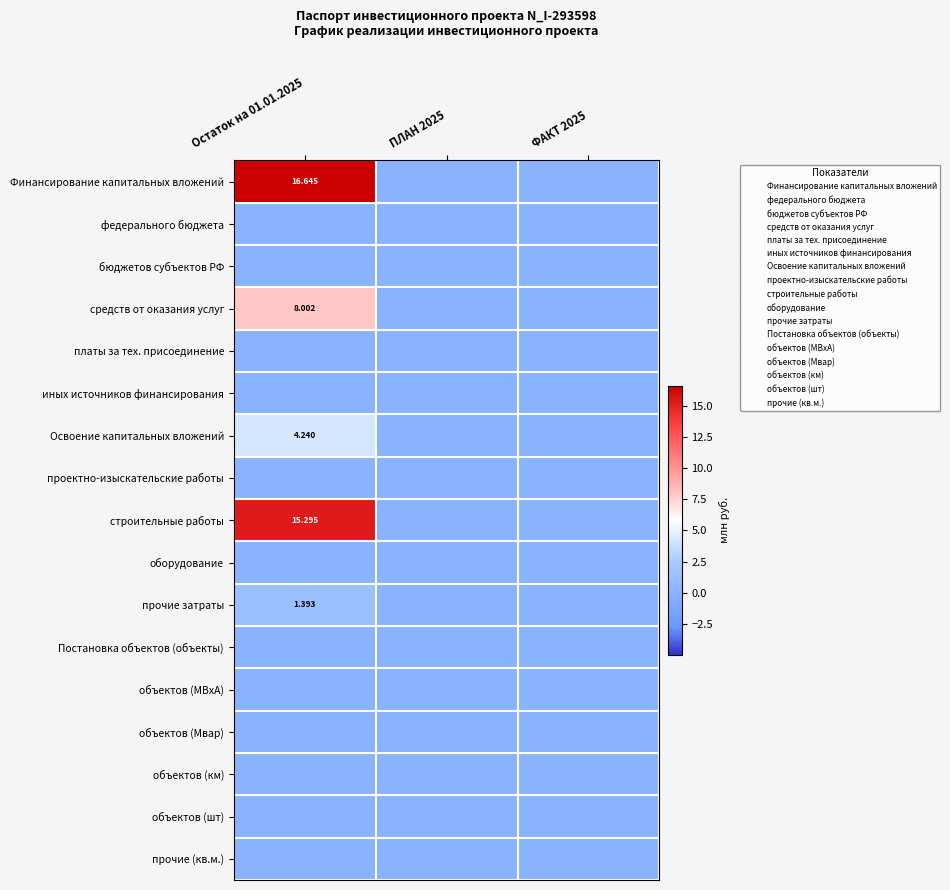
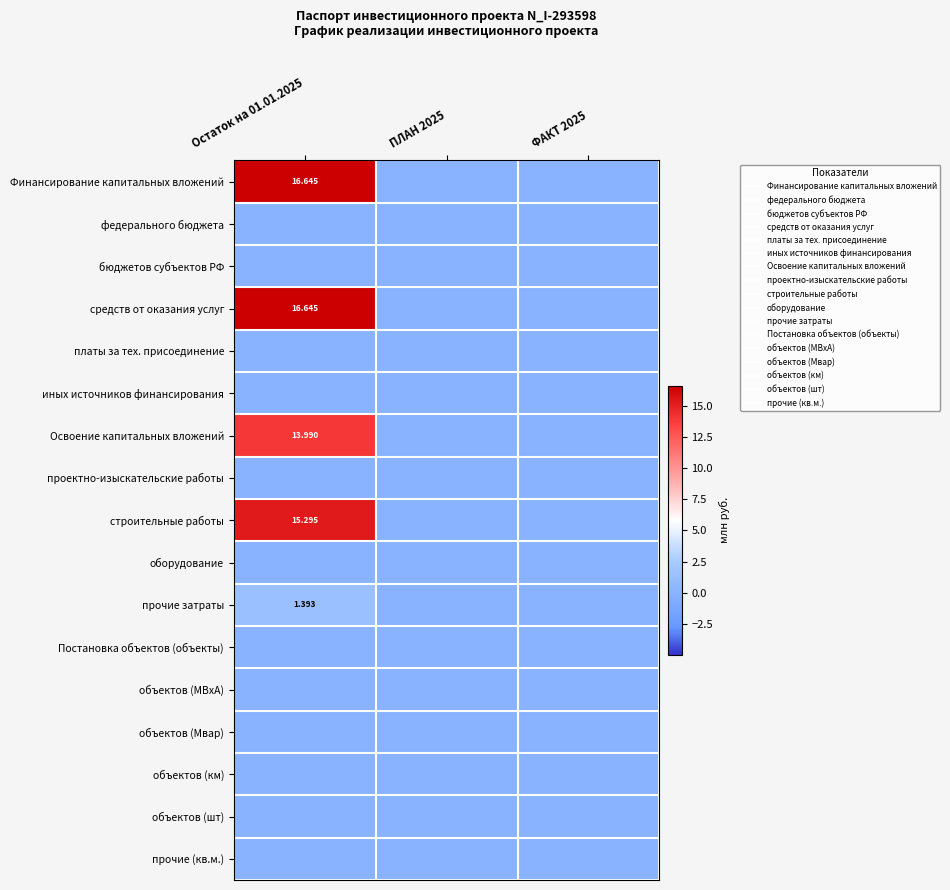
  {
    "Финансирование капитальных вложений": {
      "Остаток на 01.01.2025": 16.645
    },
    "средств от оказания услуг": {
-     "Остаток на 01.01.2025": 8.002
+     "Остаток на 01.01.2025": 16.645
    },
    "Освоение капитальных вложений": {
-     "Остаток на 01.01.2025": 4.240
+     "Остаток на 01.01.2025": 13.990
    },
    "строительные работы": {
      "Остаток на 01.01.2025": 15.295
    },
    "прочие затраты": {
      "Остаток на 01.01.2025": 1.393
    }
  }
